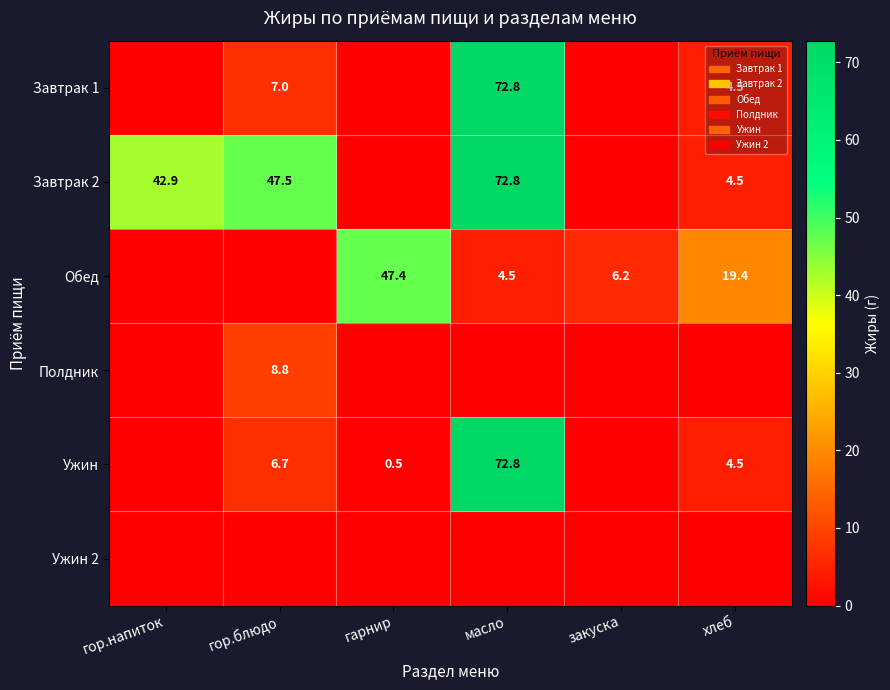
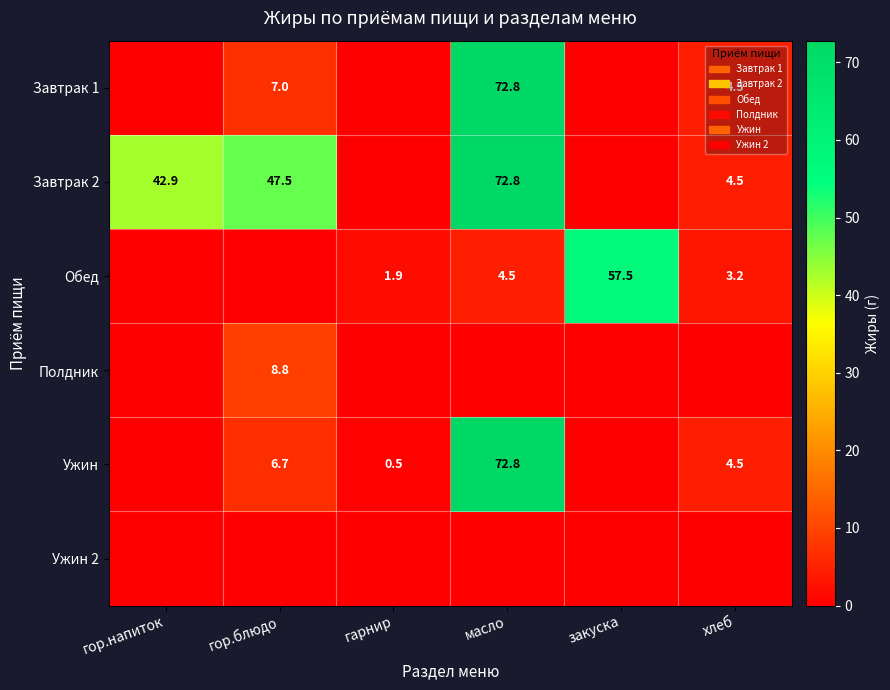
  {
    "Завтрак 1": {
      "гор.блюдо": 7.0,
      "масло": 72.8
    },
    "Завтрак 2": {
      "гор.напиток": 42.9,
      "гор.блюдо": 47.5,
      "масло": 72.8,
      "хлеб": 4.5
    },
    "Обед": {
-     "гарнир": 47.4,
+     "гарнир": 1.9,
      "масло": 4.5,
-     "закуска": 6.2,
-     "хлеб": 19.4
+     "закуска": 57.5,
+     "хлеб": 3.2
    },
    "Полдник": {
      "гор.блюдо": 8.8
    },
    "Ужин": {
      "гор.блюдо": 6.7,
      "гарнир": 0.5,
      "масло": 72.8,
      "хлеб": 4.5
    }
  }
